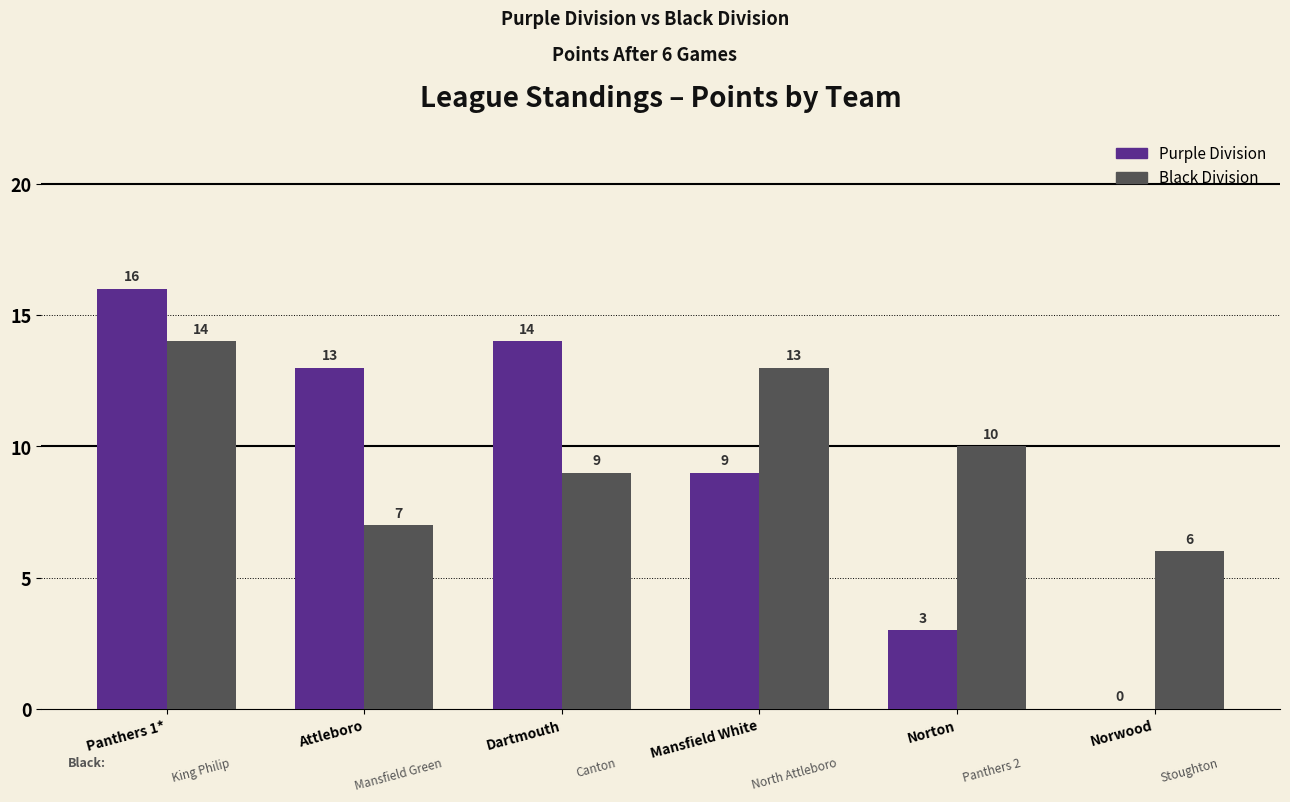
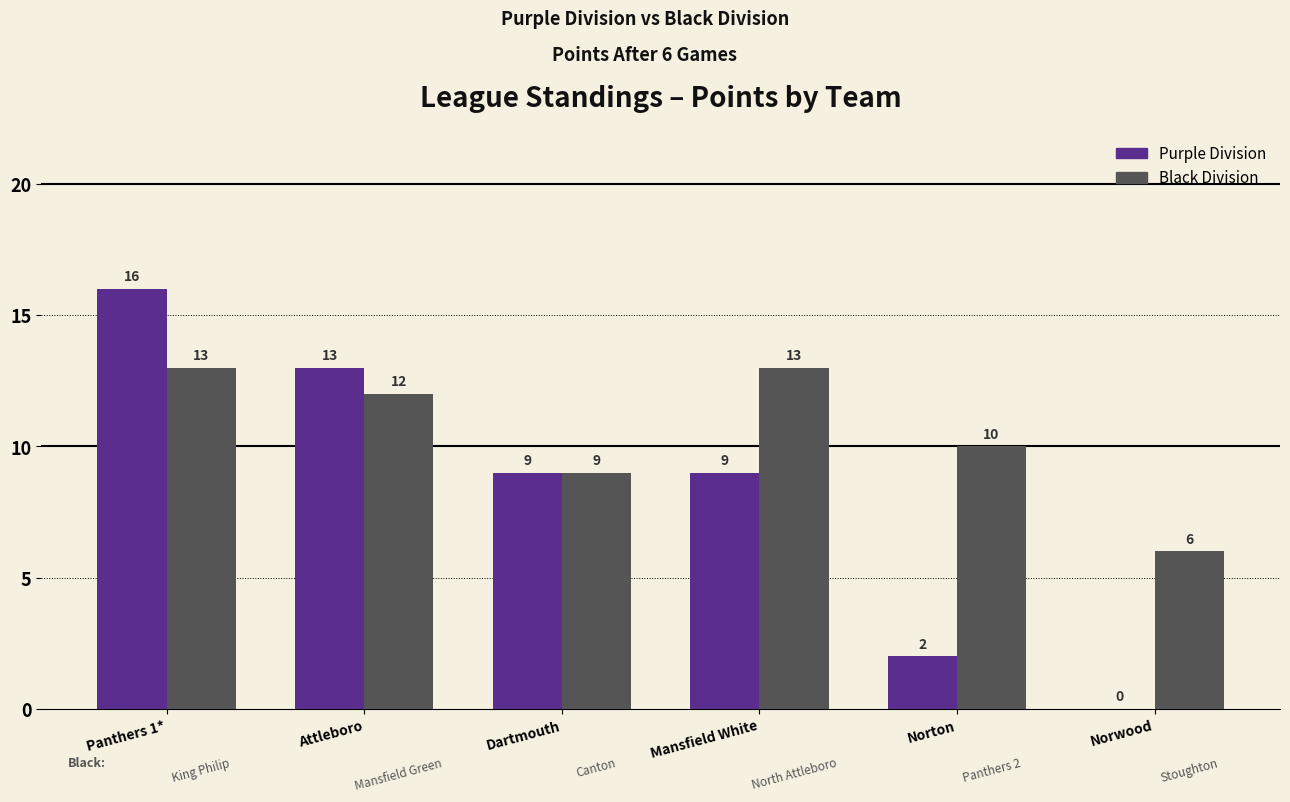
  {
    "Purple Division": {
      "Panthers 1*": 16,
      "Attleboro": 13,
-     "Dartmouth": 14,
+     "Dartmouth": 9,
      "Mansfield White": 9,
-     "Norton": 3,
+     "Norton": 2,
      "Norwood": 0
    },
    "Black Division": {
-     "Panthers 1*": 14,
-     "Attleboro": 7,
+     "Panthers 1*": 13,
+     "Attleboro": 12,
      "Dartmouth": 9,
      "Mansfield White": 13,
      "Norton": 10,
      "Norwood": 6
    }
  }
